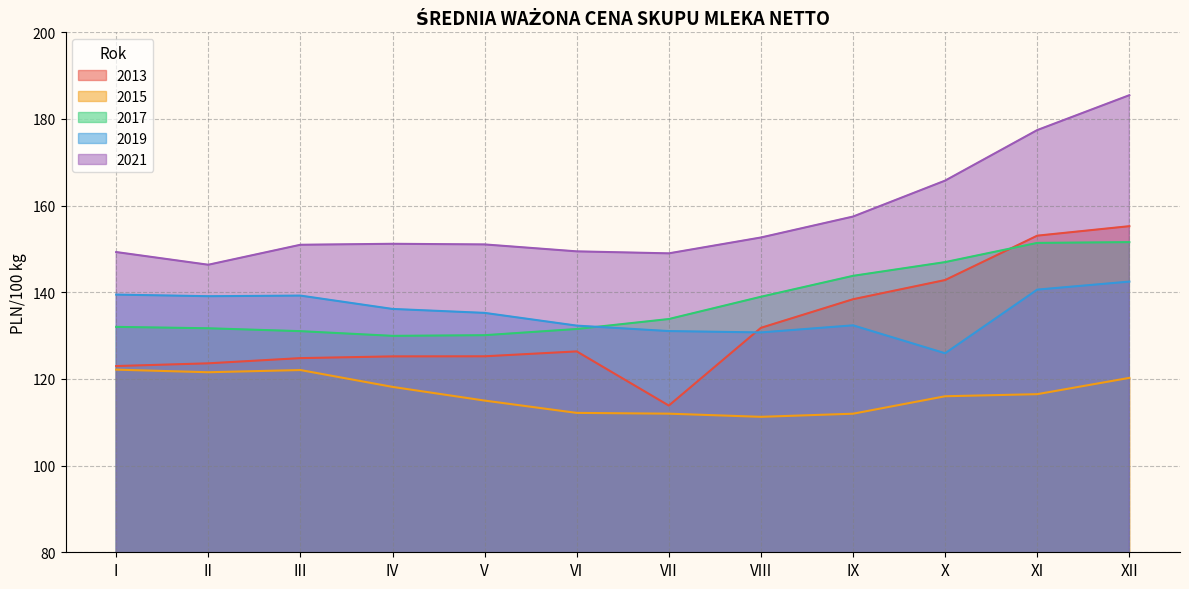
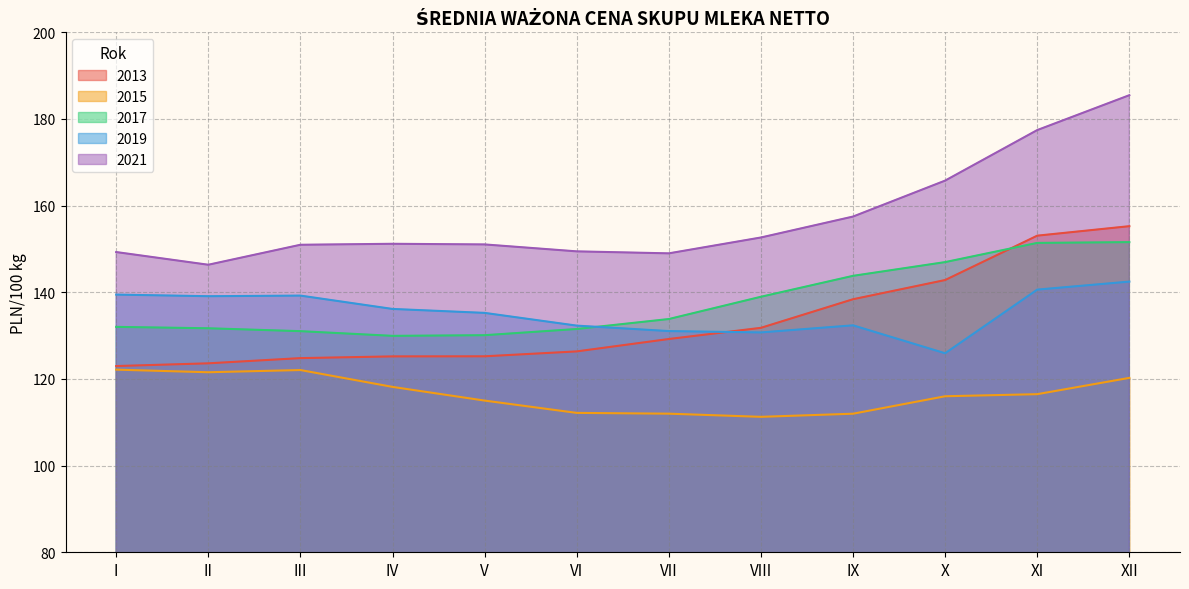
  {
    "2013": {
      "I": 123,
      "II": 124,
      "III": 125,
      "IV": 125,
      "V": 125,
      "VI": 126,
-     "VII": 114,
+     "VII": 129,
      "VIII": 132,
      "IX": 138,
      "X": 143,
      "XI": 153,
      "XII": 155
    },
    "2015": {
      "I": 122,
      "II": 122,
      "III": 122,
      "IV": 118,
      "V": 115,
      "VI": 112,
      "VII": 112,
      "VIII": 111,
      "IX": 112,
      "X": 116,
      "XI": 116,
      "XII": 120
    },
    "2017": {
      "I": 132,
      "II": 132,
      "III": 131,
      "IV": 130,
      "V": 130,
      "VI": 132,
      "VII": 134,
      "VIII": 139,
      "IX": 144,
      "X": 147,
      "XI": 151,
      "XII": 152
    },
    "2019": {
      "I": 139,
      "II": 139,
      "III": 139,
      "IV": 136,
      "V": 135,
      "VI": 132,
      "VII": 131,
      "VIII": 131,
      "IX": 132,
      "X": 126,
      "XI": 141,
      "XII": 142
    },
    "2021": {
      "I": 149,
      "II": 146,
      "III": 151,
      "IV": 151,
      "V": 151,
      "VI": 149,
      "VII": 149,
      "VIII": 153,
      "IX": 157,
      "X": 166,
      "XI": 177,
      "XII": 185
    }
  }
